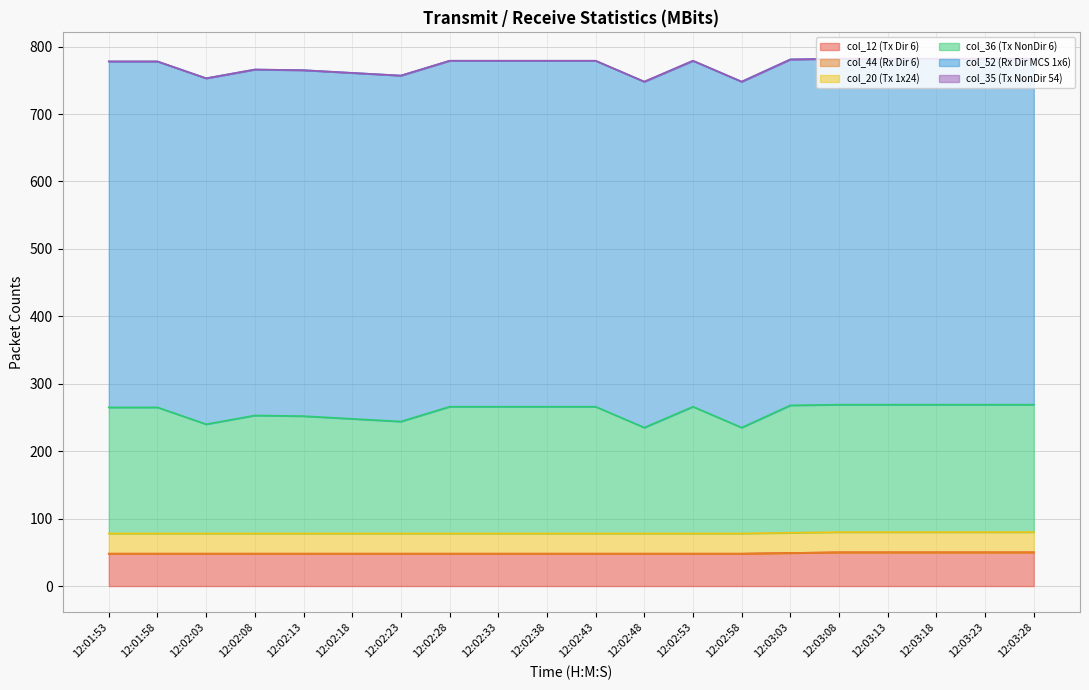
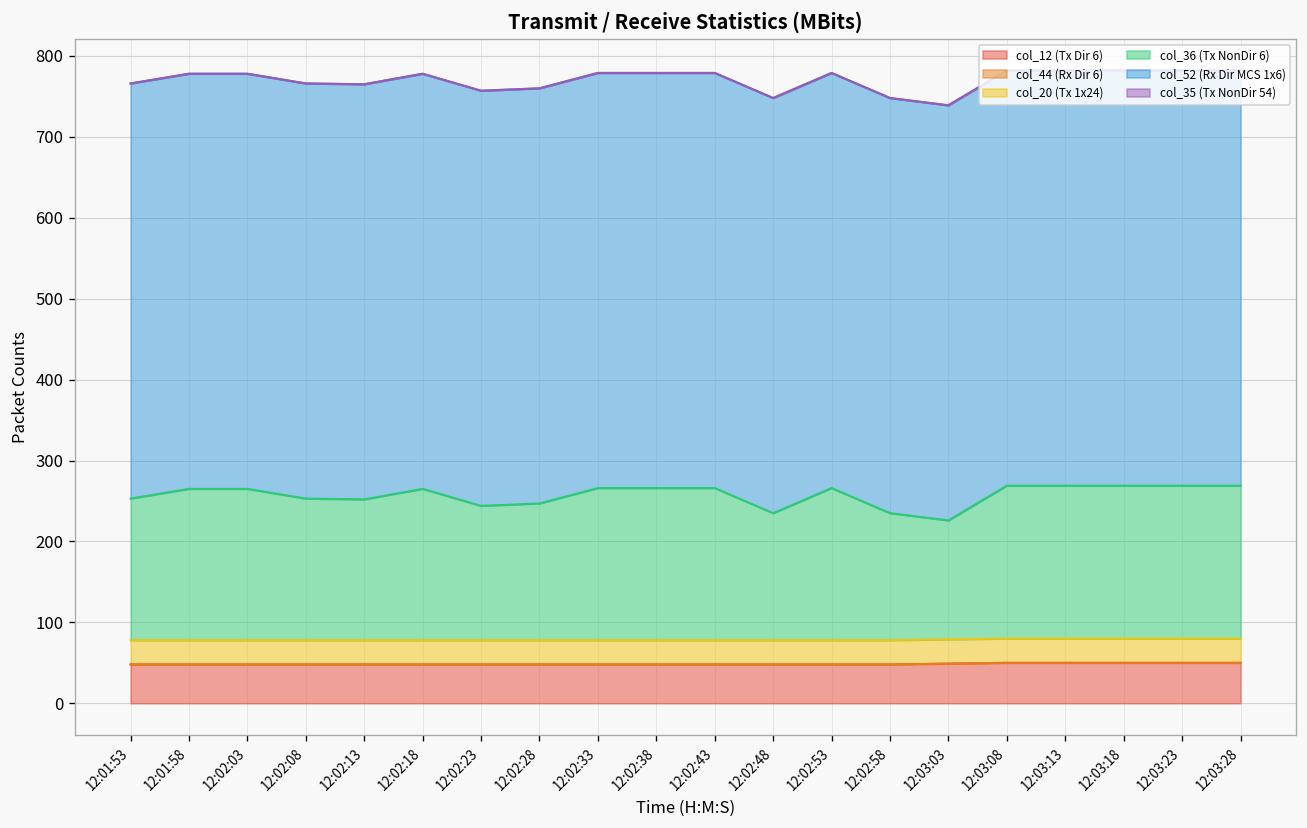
  {
    "col_36 (Tx NonDir 6)": {
-     "12:01:53": 190,
+     "12:01:53": 180,
      "12:01:58": 190,
-     "12:02:03": 160,
+     "12:02:03": 190,
      "12:02:08": 180,
      "12:02:13": 170,
-     "12:02:18": 170,
+     "12:02:18": 190,
      "12:02:23": 170,
-     "12:02:28": 190,
+     "12:02:28": 170,
      "12:02:33": 190,
      "12:02:38": 190,
      "12:02:43": 190,
      "12:02:48": 160,
      "12:02:53": 190,
      "12:02:58": 160,
-     "12:03:03": 190,
+     "12:03:03": 150,
      "12:03:08": 190,
      "12:03:13": 190,
      "12:03:18": 190,
      "12:03:23": 190,
      "12:03:28": 190
    }
  }
